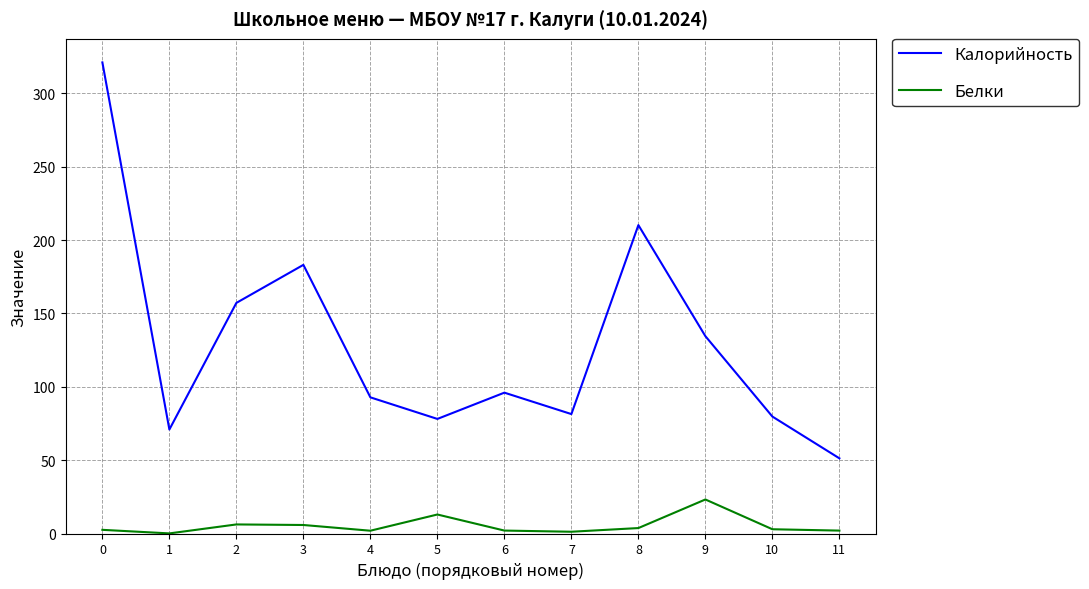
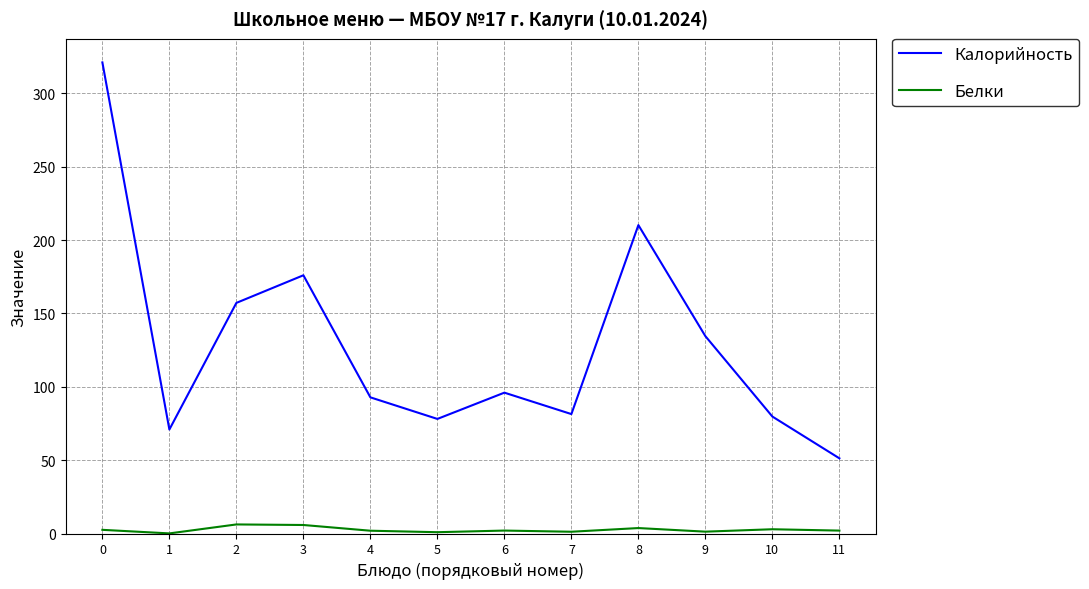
  {
    "Калорийность": {
      "0": 321,
      "1": 71,
      "2": 157,
-     "3": 183,
+     "3": 176,
      "4": 93,
      "5": 78,
      "6": 96,
      "7": 81,
      "8": 210,
      "9": 135,
      "10": 80,
      "11": 51
    },
    "Белки": {
      "0": 3,
      "1": 0,
      "2": 6,
      "3": 6,
      "4": 2,
-     "5": 13,
+     "5": 1,
      "6": 2,
      "7": 1,
      "8": 4,
-     "9": 23,
+     "9": 1,
      "10": 3,
      "11": 2
    }
  }
